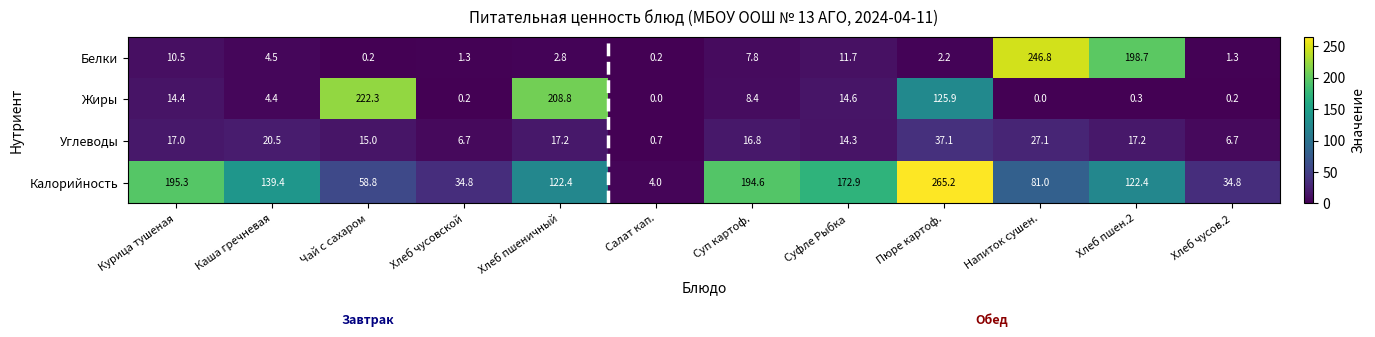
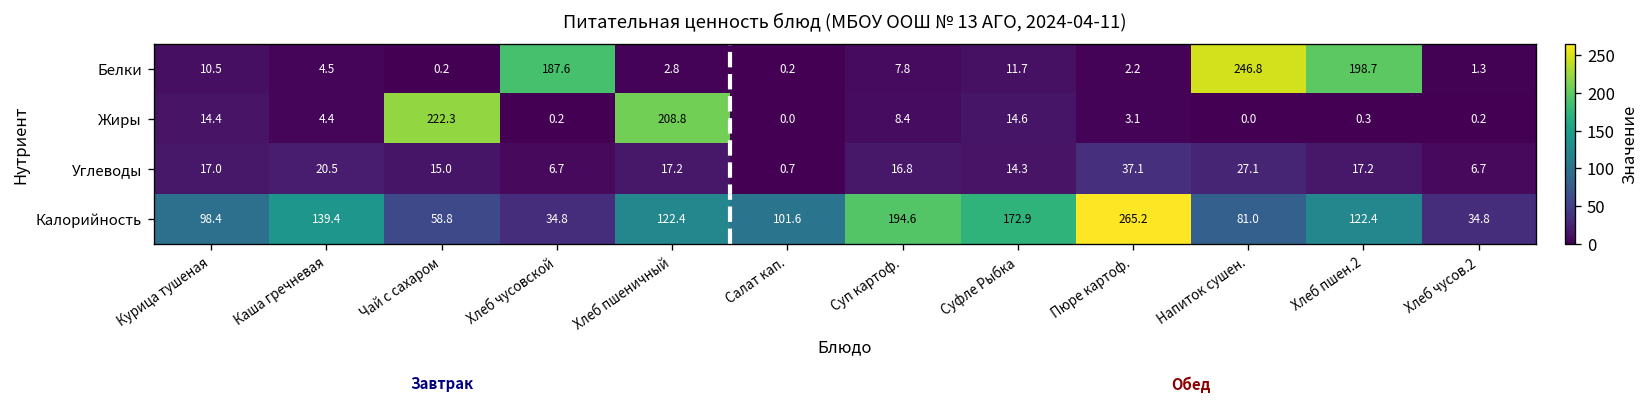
  {
    "Белки": {
      "Курица тушеная": 10.5,
      "Каша гречневая": 4.5,
      "Чай с сахаром": 0.2,
-     "Хлеб чусовской": 1.3,
+     "Хлеб чусовской": 187.6,
      "Хлеб пшеничный": 2.8,
      "Салат кап.": 0.2,
      "Суп картоф.": 7.8,
      "Суфле Рыбка": 11.7,
      "Пюре картоф.": 2.2,
      "Напиток сушен.": 246.8,
      "Хлеб пшен.2": 198.7,
      "Хлеб чусов.2": 1.3
    },
    "Жиры": {
      "Курица тушеная": 14.4,
      "Каша гречневая": 4.4,
      "Чай с сахаром": 222.3,
      "Хлеб чусовской": 0.2,
      "Хлеб пшеничный": 208.8,
      "Салат кап.": 0.0,
      "Суп картоф.": 8.4,
      "Суфле Рыбка": 14.6,
-     "Пюре картоф.": 125.9,
+     "Пюре картоф.": 3.1,
      "Напиток сушен.": 0.0,
      "Хлеб пшен.2": 0.3,
      "Хлеб чусов.2": 0.2
    },
    "Углеводы": {
      "Курица тушеная": 17.0,
      "Каша гречневая": 20.5,
      "Чай с сахаром": 15.0,
      "Хлеб чусовской": 6.7,
      "Хлеб пшеничный": 17.2,
      "Салат кап.": 0.7,
      "Суп картоф.": 16.8,
      "Суфле Рыбка": 14.3,
      "Пюре картоф.": 37.1,
      "Напиток сушен.": 27.1,
      "Хлеб пшен.2": 17.2,
      "Хлеб чусов.2": 6.7
    },
    "Калорийность": {
-     "Курица тушеная": 195.3,
+     "Курица тушеная": 98.4,
      "Каша гречневая": 139.4,
      "Чай с сахаром": 58.8,
      "Хлеб чусовской": 34.8,
      "Хлеб пшеничный": 122.4,
-     "Салат кап.": 4.0,
+     "Салат кап.": 101.6,
      "Суп картоф.": 194.6,
      "Суфле Рыбка": 172.9,
      "Пюре картоф.": 265.2,
      "Напиток сушен.": 81.0,
      "Хлеб пшен.2": 122.4,
      "Хлеб чусов.2": 34.8
    }
  }
